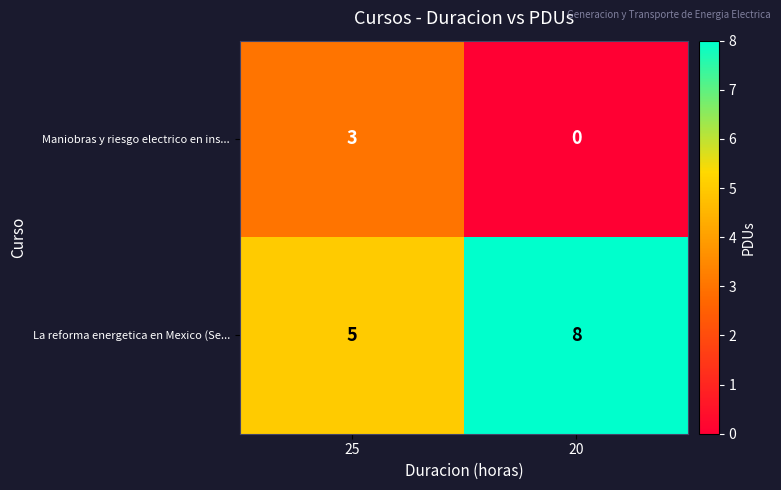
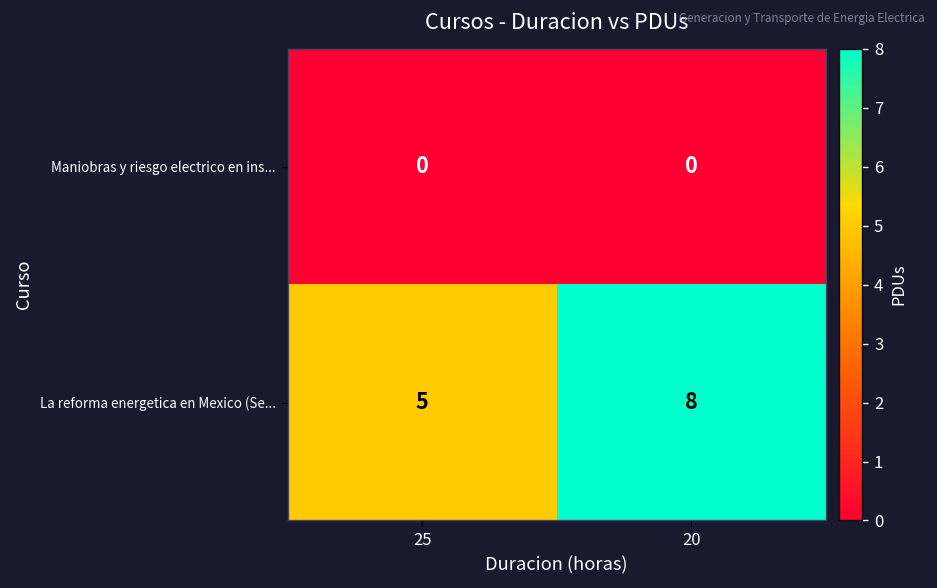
  {
    "Maniobras y riesgo electrico en ins...": {
-     "25": 3,
+     "25": 0,
      "20": 0
    },
    "La reforma energetica en Mexico (Se...": {
      "25": 5,
      "20": 8
    }
  }
